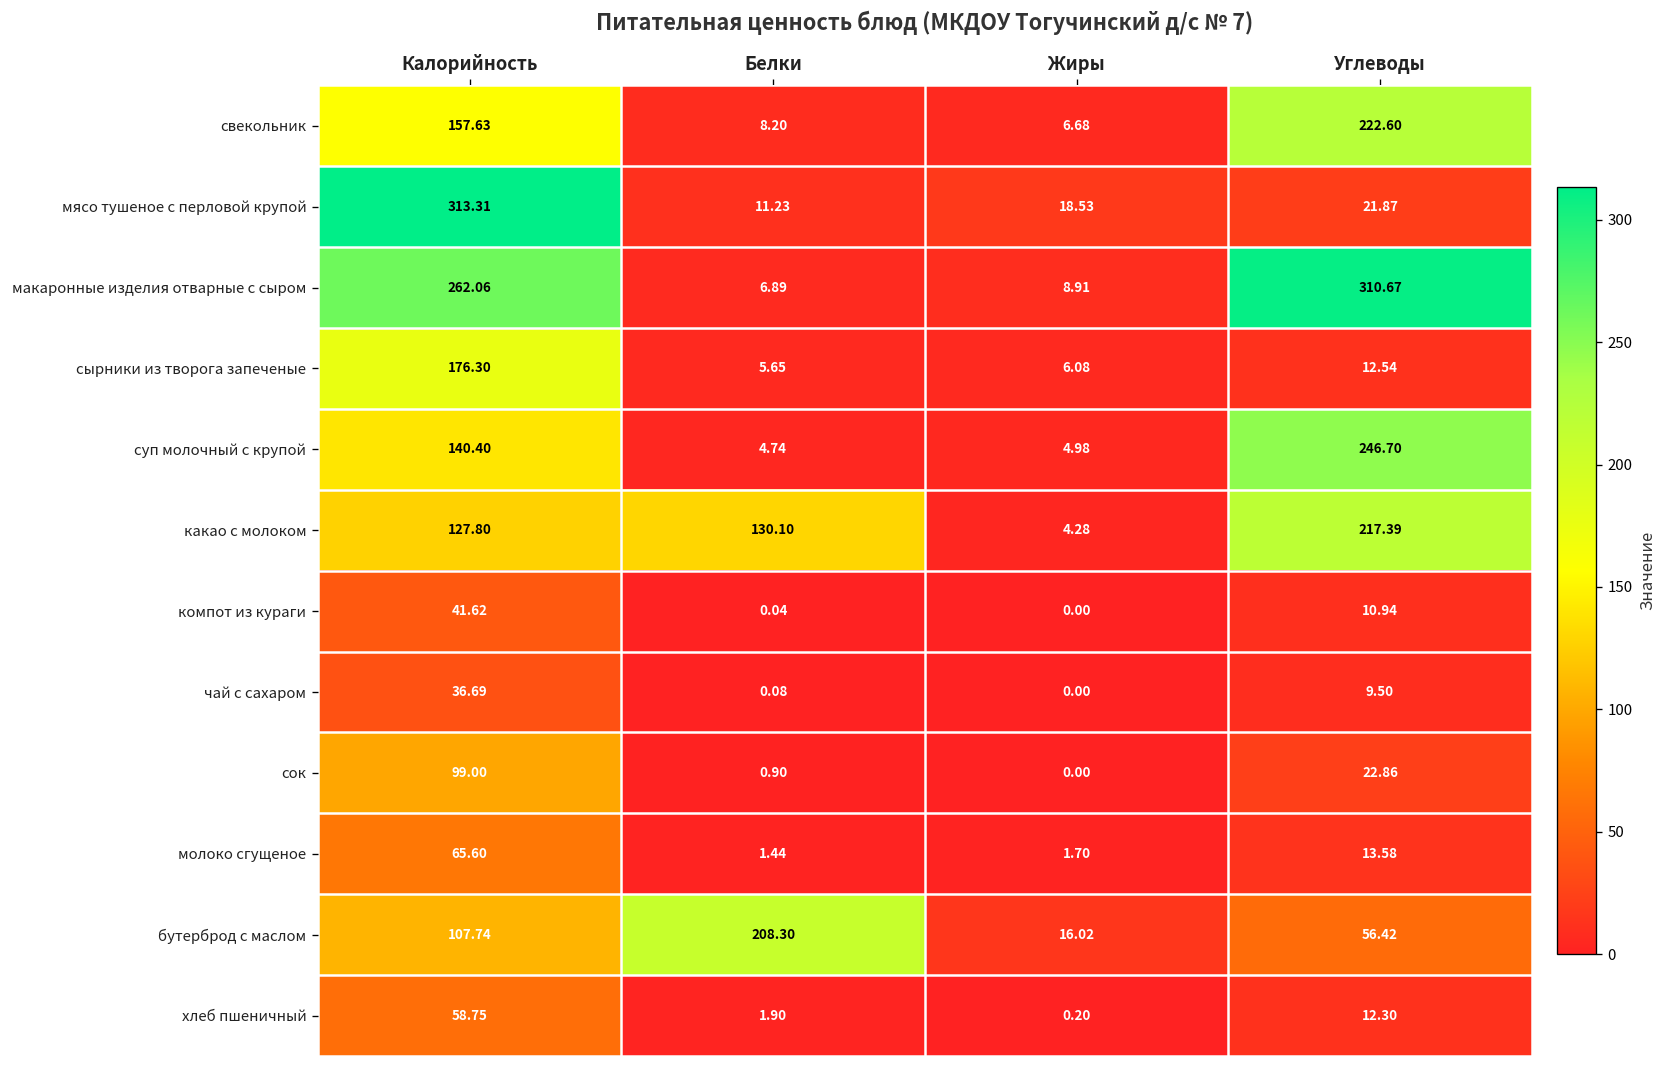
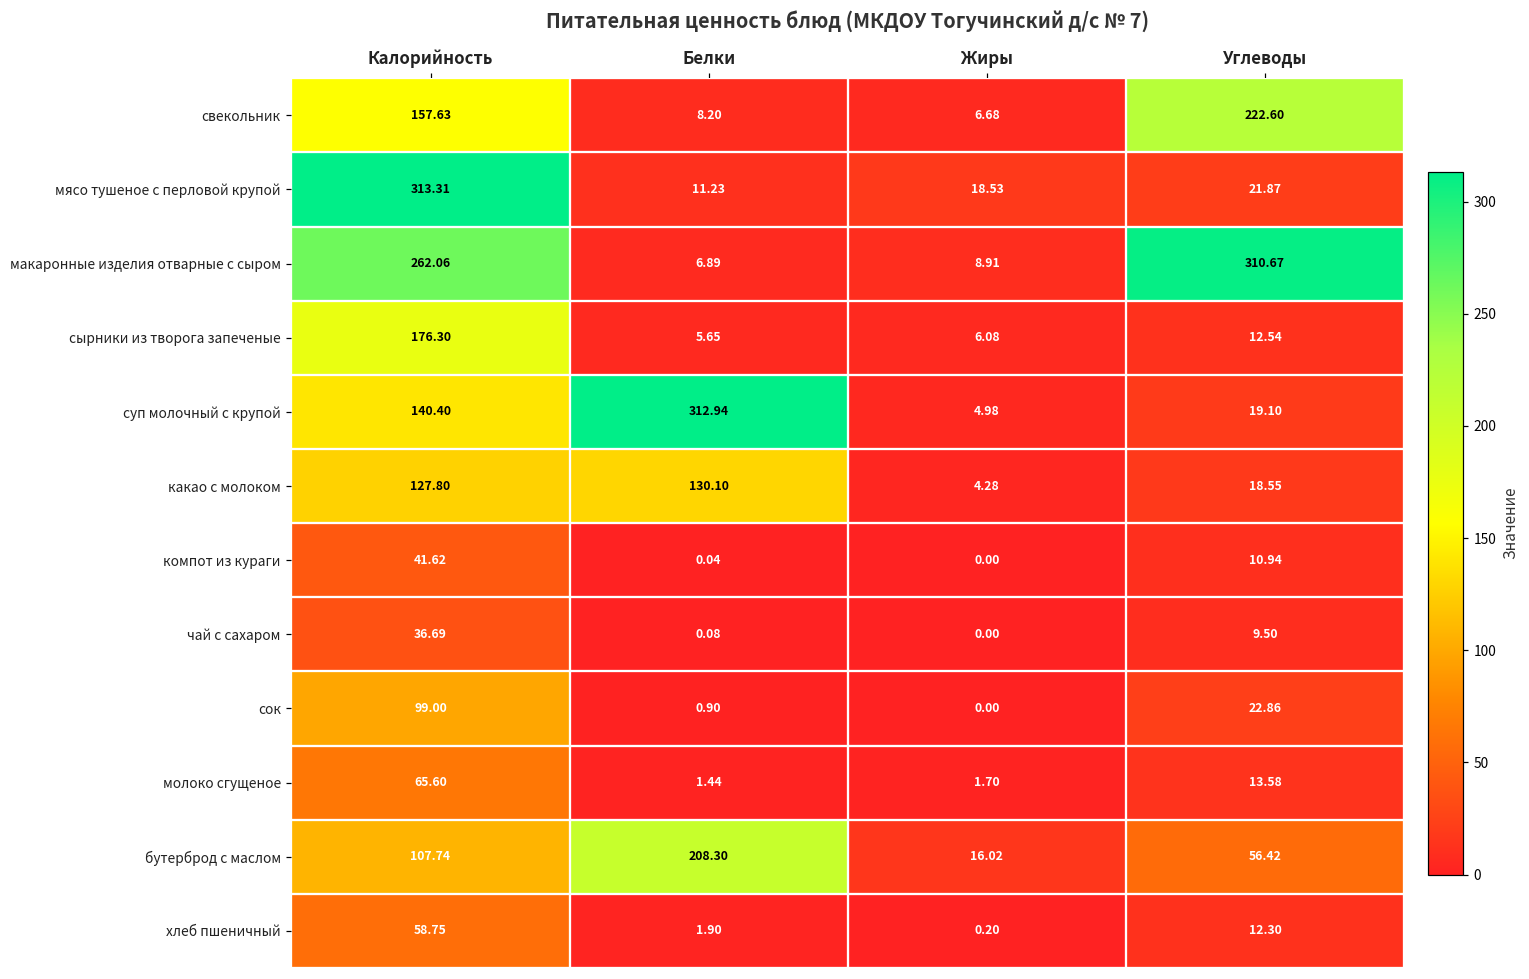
  {
    "свекольник": {
      "Калорийность": 157.63,
      "Белки": 8.20,
      "Жиры": 6.68,
      "Углеводы": 222.60
    },
    "мясо тушеное с перловой крупой": {
      "Калорийность": 313.31,
      "Белки": 11.23,
      "Жиры": 18.53,
      "Углеводы": 21.87
    },
    "макаронные изделия отварные с сыром": {
      "Калорийность": 262.06,
      "Белки": 6.89,
      "Жиры": 8.91,
      "Углеводы": 310.67
    },
    "сырники из творога запеченые": {
      "Калорийность": 176.30,
      "Белки": 5.65,
      "Жиры": 6.08,
      "Углеводы": 12.54
    },
    "суп молочный с крупой": {
      "Калорийность": 140.40,
-     "Белки": 4.74,
+     "Белки": 312.94,
      "Жиры": 4.98,
-     "Углеводы": 246.70
+     "Углеводы": 19.10
    },
    "какао с молоком": {
      "Калорийность": 127.80,
      "Белки": 130.10,
      "Жиры": 4.28,
-     "Углеводы": 217.39
+     "Углеводы": 18.55
    },
    "компот из кураги": {
      "Калорийность": 41.62,
      "Белки": 0.04,
      "Жиры": 0.00,
      "Углеводы": 10.94
    },
    "чай с сахаром": {
      "Калорийность": 36.69,
      "Белки": 0.08,
      "Жиры": 0.00,
      "Углеводы": 9.50
    },
    "сок": {
      "Калорийность": 99.00,
      "Белки": 0.90,
      "Жиры": 0.00,
      "Углеводы": 22.86
    },
    "молоко сгущеное": {
      "Калорийность": 65.60,
      "Белки": 1.44,
      "Жиры": 1.70,
      "Углеводы": 13.58
    },
    "бутерброд с маслом": {
      "Калорийность": 107.74,
      "Белки": 208.30,
      "Жиры": 16.02,
      "Углеводы": 56.42
    },
    "хлеб пшеничный": {
      "Калорийность": 58.75,
      "Белки": 1.90,
      "Жиры": 0.20,
      "Углеводы": 12.30
    }
  }
